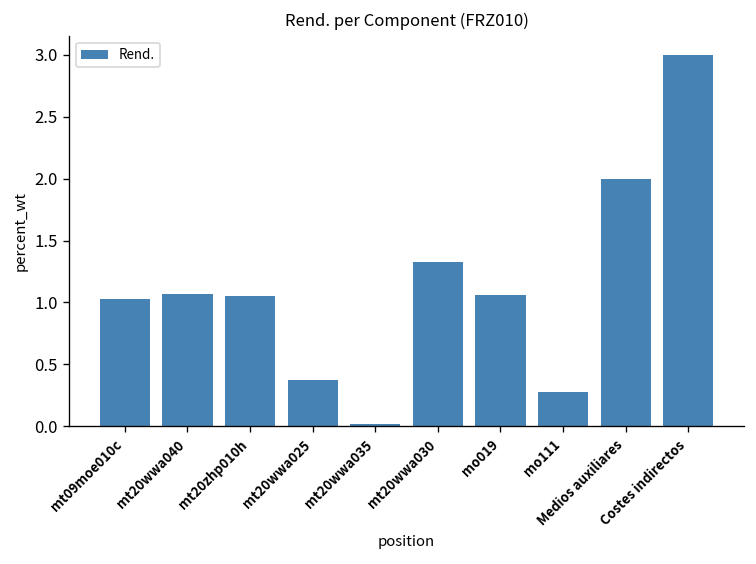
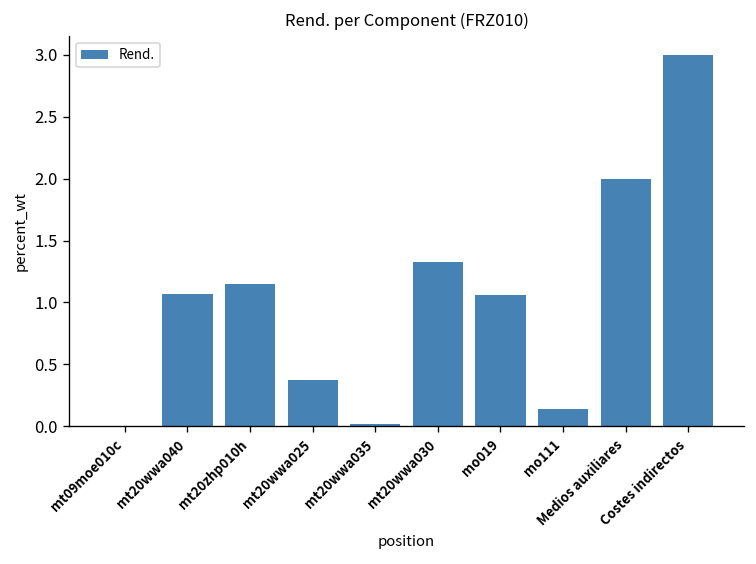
  {
-   "mt09moe010c": 1.03,
+   "mt09moe010c": 0.00,
    "mt20wwa040": 1.07,
-   "mt20zhp010h": 1.05,
+   "mt20zhp010h": 1.15,
    "mt20wwa025": 0.38,
    "mt20wwa030": 1.33,
    "mo019": 1.06,
-   "mo111": 0.28,
+   "mo111": 0.14,
    "Medios auxiliares": 2.00,
    "Costes indirectos": 3.00
  }
